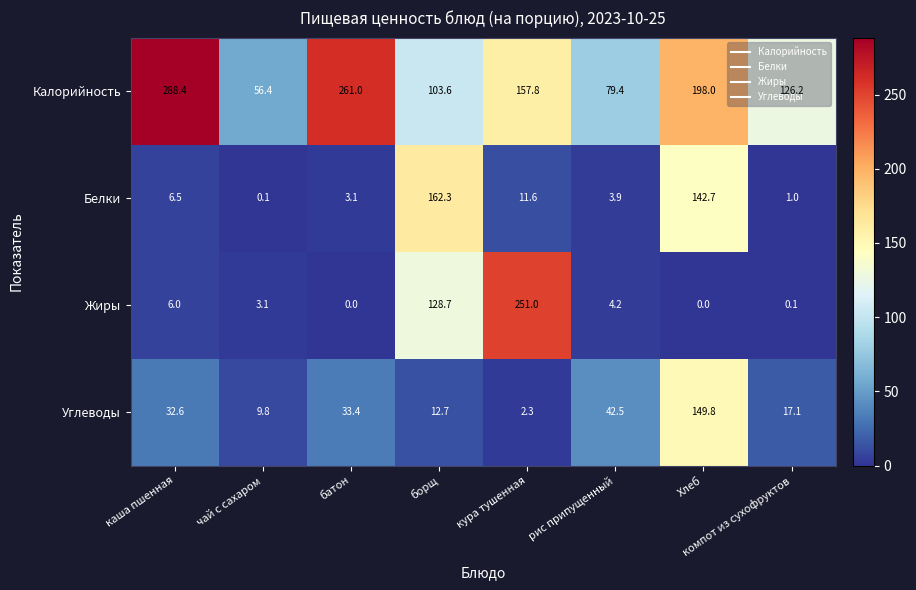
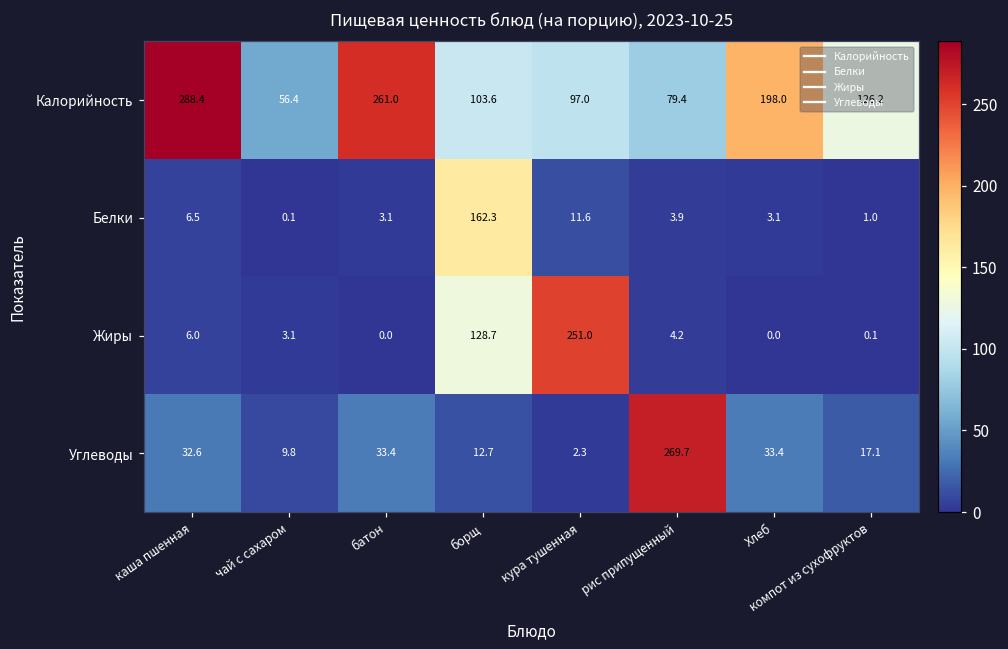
  {
    "Калорийность": {
      "каша пшенная": 288.4,
      "чай с сахаром": 56.4,
      "батон": 261.0,
      "борщ": 103.6,
-     "кура тушенная": 157.8,
+     "кура тушенная": 97.0,
      "рис припущенный": 79.4,
      "Хлеб": 198.0
    },
    "Белки": {
      "каша пшенная": 6.5,
      "чай с сахаром": 0.1,
      "батон": 3.1,
      "борщ": 162.3,
      "кура тушенная": 11.6,
      "рис припущенный": 3.9,
-     "Хлеб": 142.7,
+     "Хлеб": 3.1,
      "компот из сухофруктов": 1.0
    },
    "Жиры": {
      "каша пшенная": 6.0,
      "чай с сахаром": 3.1,
      "батон": 0.0,
      "борщ": 128.7,
      "кура тушенная": 251.0,
      "рис припущенный": 4.2,
      "Хлеб": 0.0,
      "компот из сухофруктов": 0.1
    },
    "Углеводы": {
      "каша пшенная": 32.6,
      "чай с сахаром": 9.8,
      "батон": 33.4,
      "борщ": 12.7,
      "кура тушенная": 2.3,
-     "рис припущенный": 42.5,
-     "Хлеб": 149.8,
+     "рис припущенный": 269.7,
+     "Хлеб": 33.4,
      "компот из сухофруктов": 17.1
    }
  }
